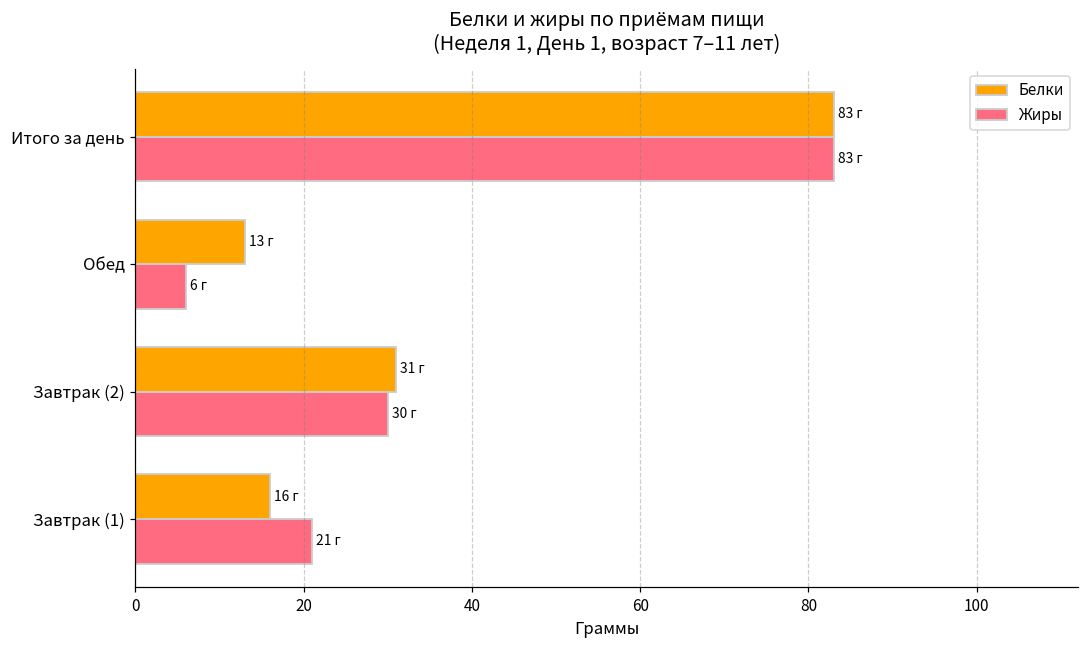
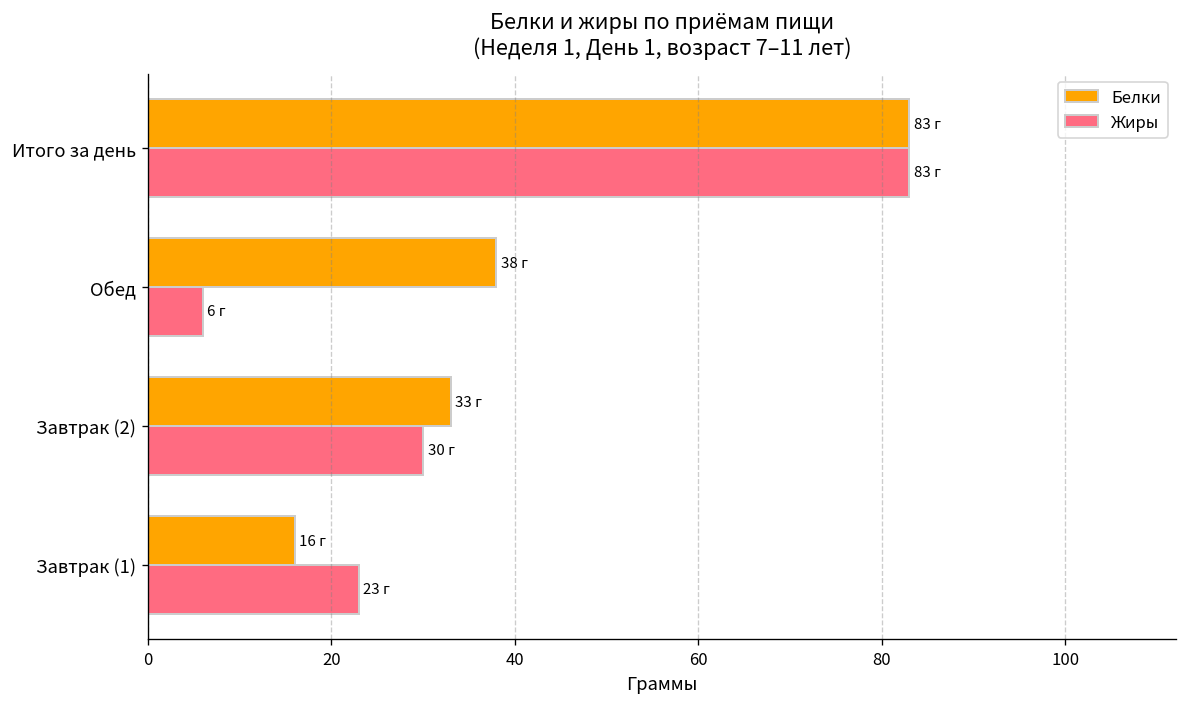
  {
    "Белки": {
      "Итого за день": 83,
-     "Обед": 13,
-     "Завтрак (2)": 31,
+     "Обед": 38,
+     "Завтрак (2)": 33,
      "Завтрак (1)": 16
    },
    "Жиры": {
      "Итого за день": 83,
      "Обед": 6,
      "Завтрак (2)": 30,
-     "Завтрак (1)": 21
+     "Завтрак (1)": 23
    }
  }
